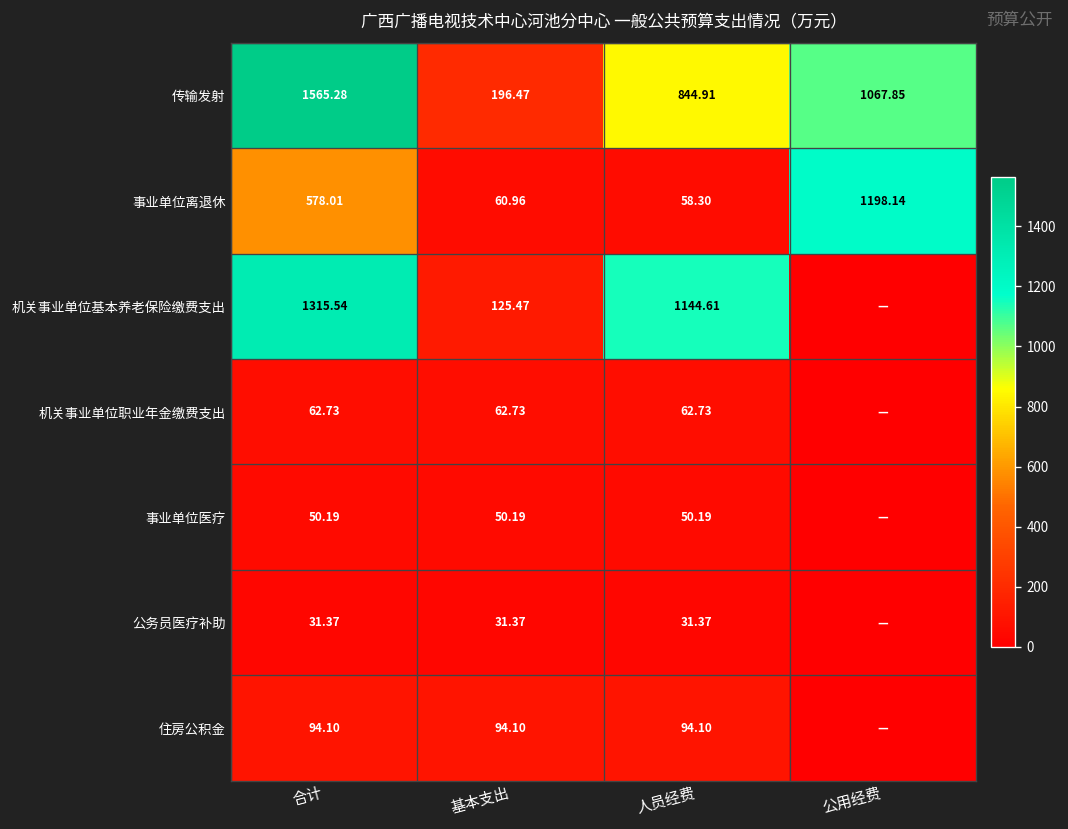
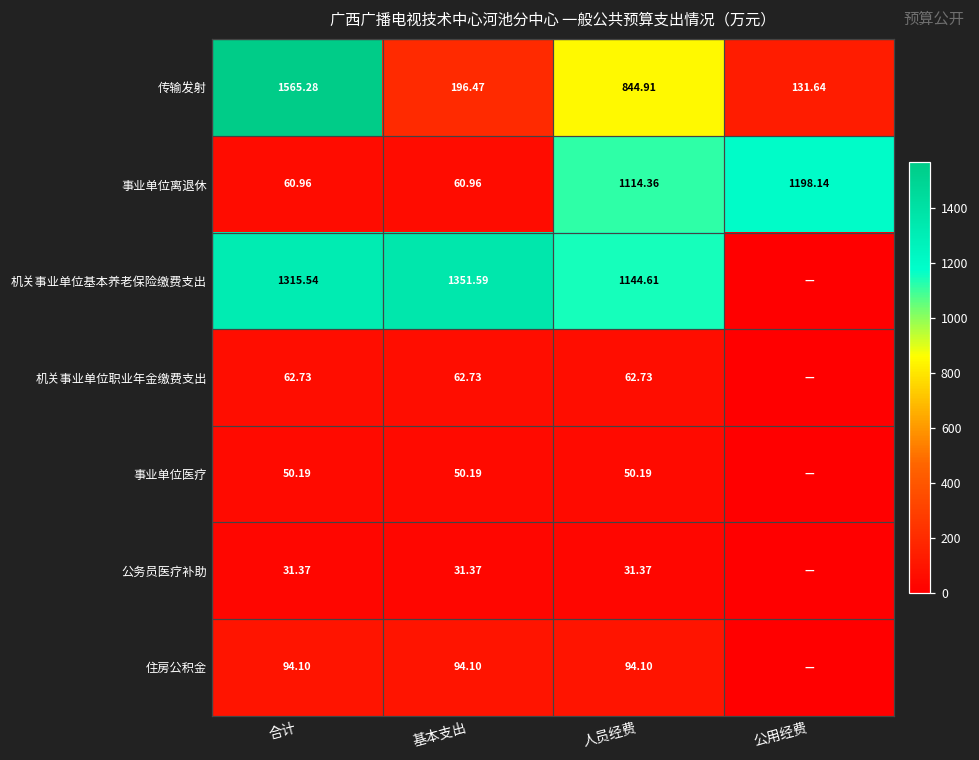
  {
    "传输发射": {
      "合计": 1565.28,
      "基本支出": 196.47,
      "人员经费": 844.91,
-     "公用经费": 1067.85
+     "公用经费": 131.64
    },
    "事业单位离退休": {
-     "合计": 578.01,
+     "合计": 60.96,
      "基本支出": 60.96,
-     "人员经费": 58.30,
+     "人员经费": 1114.36,
      "公用经费": 1198.14
    },
    "机关事业单位基本养老保险缴费支出": {
      "合计": 1315.54,
-     "基本支出": 125.47,
+     "基本支出": 1351.59,
      "人员经费": 1144.61
    },
    "机关事业单位职业年金缴费支出": {
      "合计": 62.73,
      "基本支出": 62.73,
      "人员经费": 62.73
    },
    "事业单位医疗": {
      "合计": 50.19,
      "基本支出": 50.19,
      "人员经费": 50.19
    },
    "公务员医疗补助": {
      "合计": 31.37,
      "基本支出": 31.37,
      "人员经费": 31.37
    },
    "住房公积金": {
      "合计": 94.10,
      "基本支出": 94.10,
      "人员经费": 94.10
    }
  }
